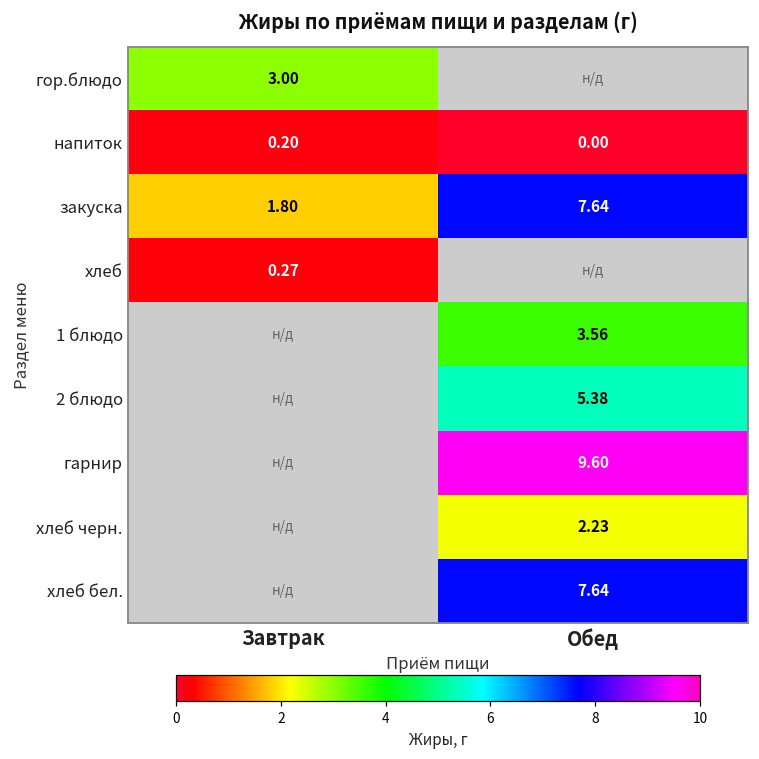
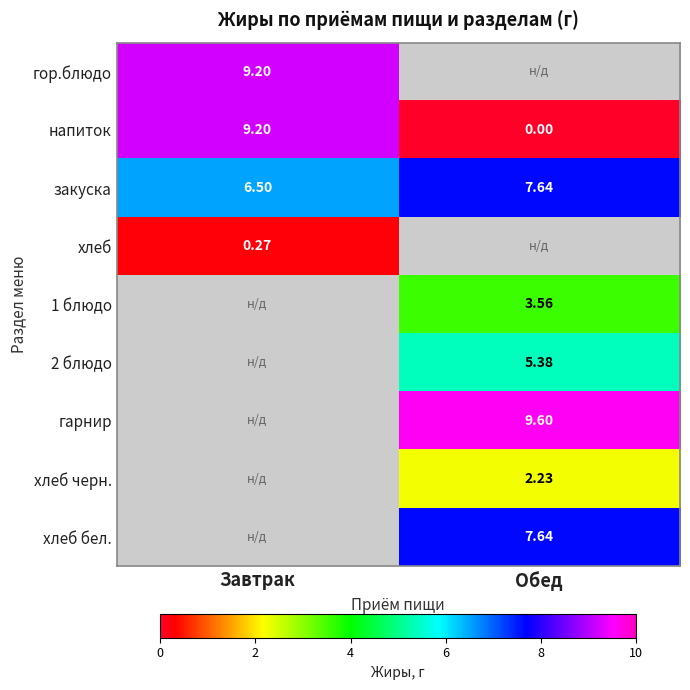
  {
    "гор.блюдо": {
-     "Завтрак": 3.00
+     "Завтрак": 9.20
    },
    "напиток": {
-     "Завтрак": 0.20,
+     "Завтрак": 9.20,
      "Обед": 0.00
    },
    "закуска": {
-     "Завтрак": 1.80,
+     "Завтрак": 6.50,
      "Обед": 7.64
    },
    "хлеб": {
      "Завтрак": 0.27
    },
    "1 блюдо": {
      "Обед": 3.56
    },
    "2 блюдо": {
      "Обед": 5.38
    },
    "гарнир": {
      "Обед": 9.60
    },
    "хлеб черн.": {
      "Обед": 2.23
    },
    "хлеб бел.": {
      "Обед": 7.64
    }
  }
